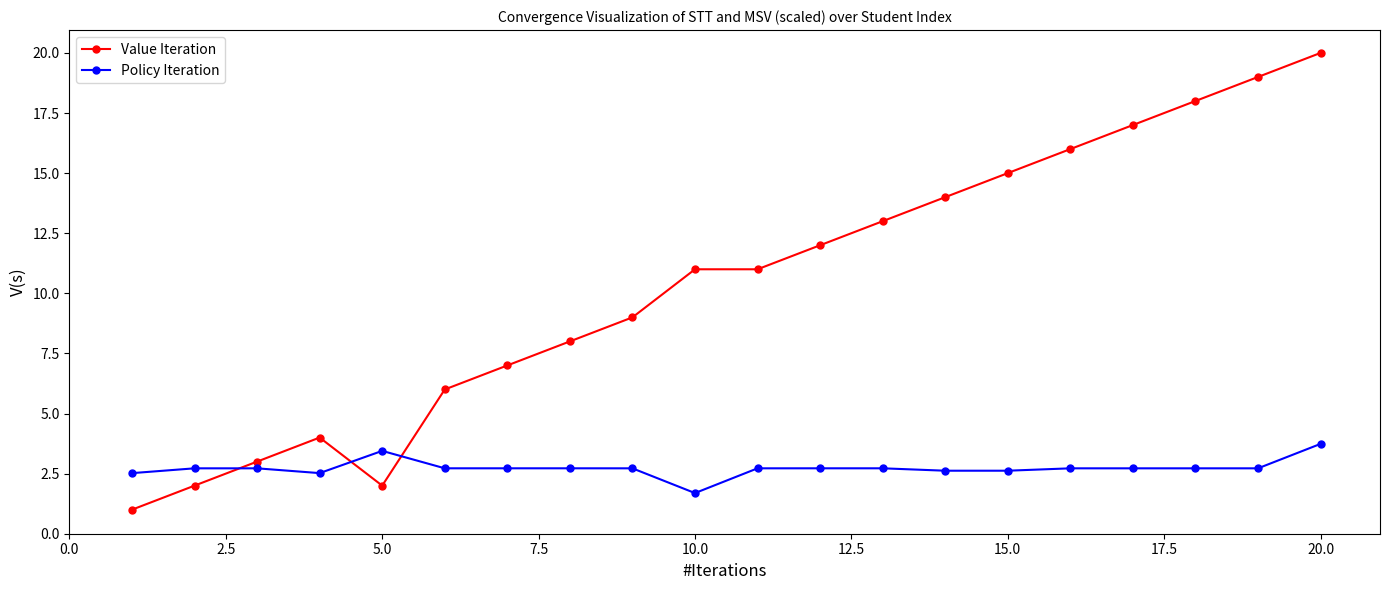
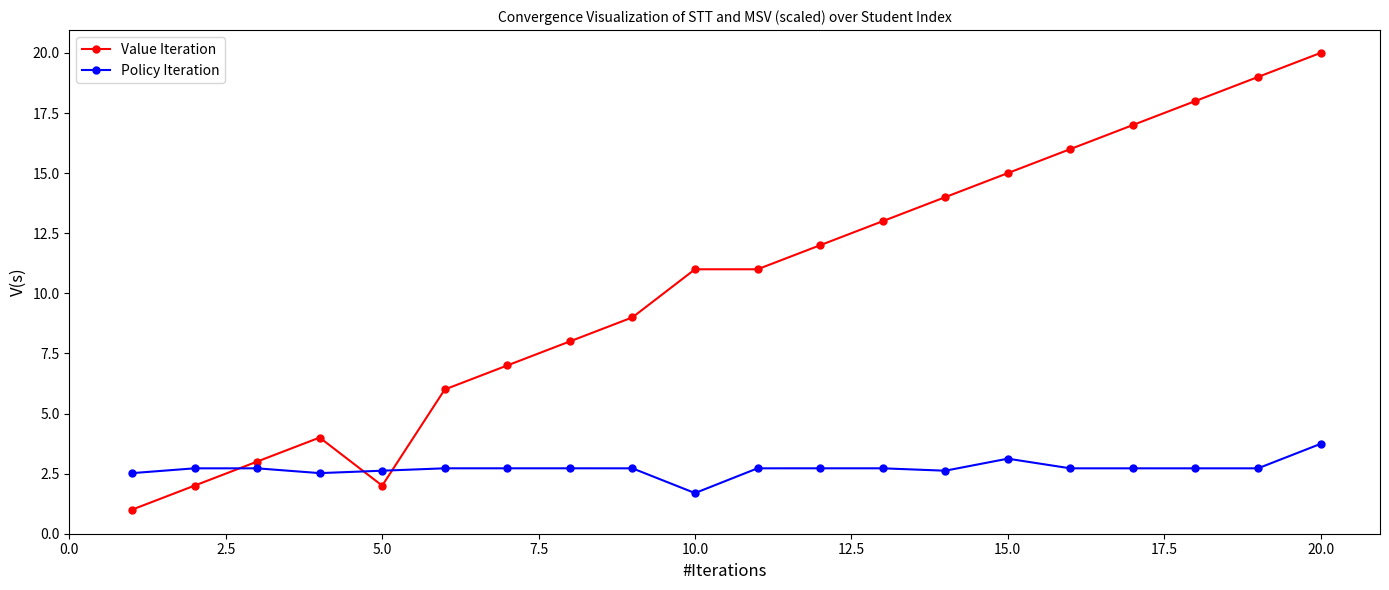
  {
    "Value Iteration": {
      "5.0": 2.0,
      "10.0": 11.0,
      "15.0": 15.0,
      "20.0": 20.0
    },
    "Policy Iteration": {
-     "5.0": 3.4,
+     "5.0": 2.6,
      "10.0": 1.7,
-     "15.0": 2.6,
+     "15.0": 3.1,
      "20.0": 3.7
    }
  }
